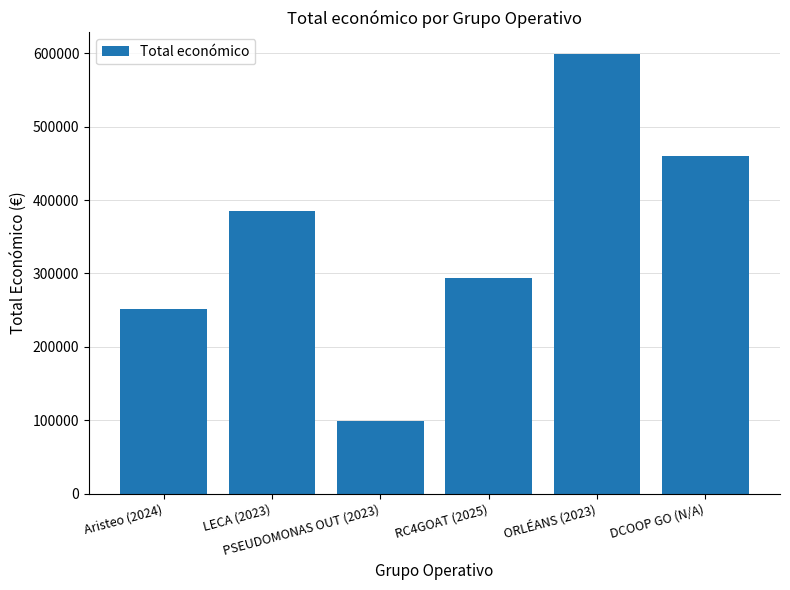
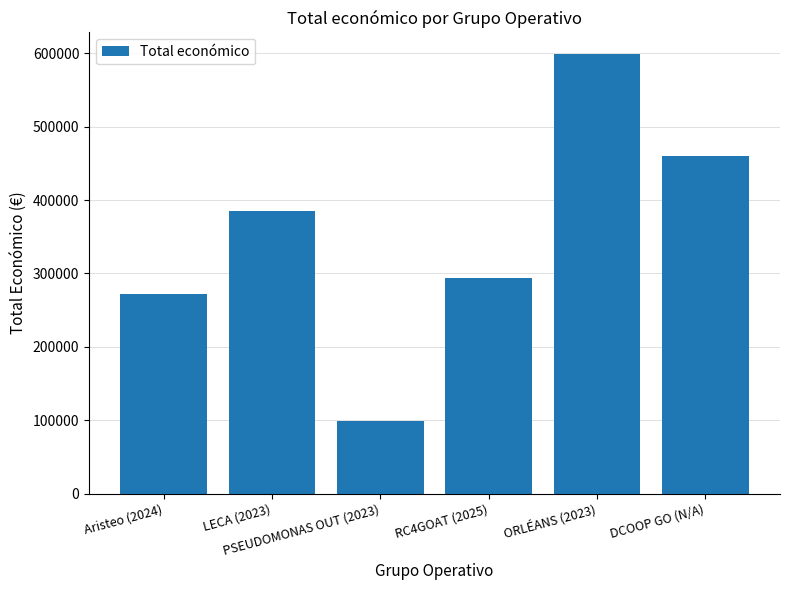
  {
-   "Aristeo (2024)": 250000,
+   "Aristeo (2024)": 270000,
    "LECA (2023)": 380000,
    "PSEUDOMONAS OUT (2023)": 100000,
    "RC4GOAT (2025)": 290000,
    "ORLÉANS (2023)": 600000,
    "DCOOP GO (N/A)": 460000
  }
